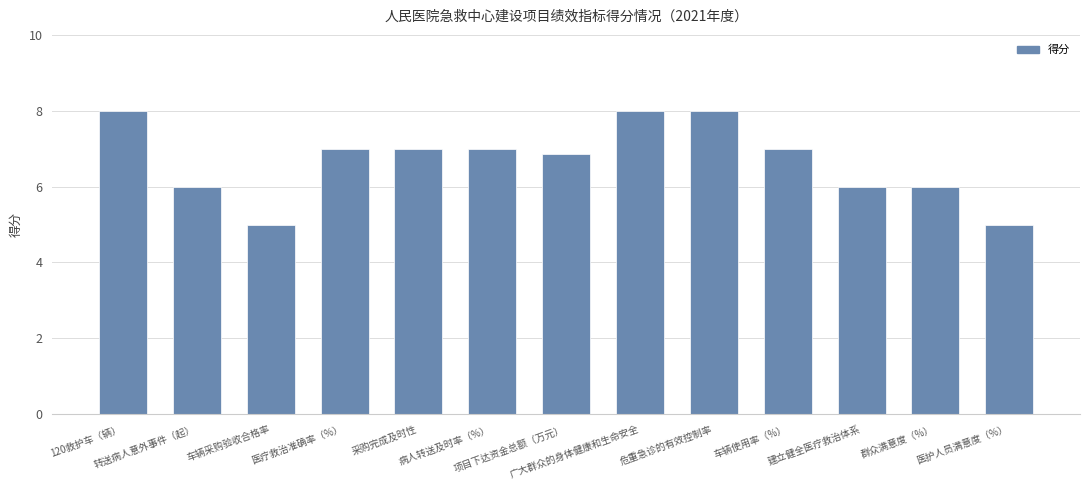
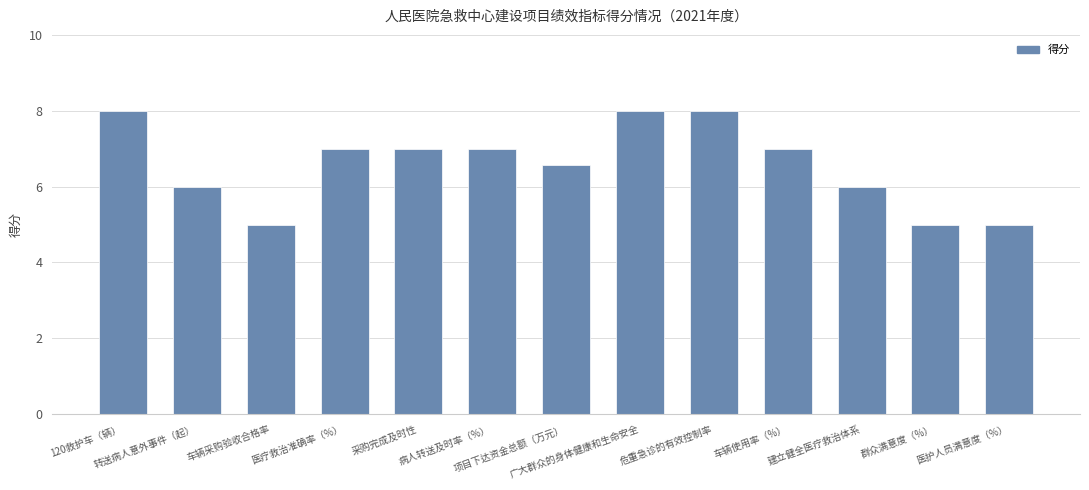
  {
    "120救护车（辆）": 8.0,
    "转送病人意外事件（起）": 6.0,
    "车辆采购验收合格率": 5.0,
    "医疗救治准确率（%）": 7.0,
    "采购完成及时性": 7.0,
    "病人转送及时率（%）": 7.0,
-   "项目下达资金总额（万元）": 6.9,
+   "项目下达资金总额（万元）": 6.6,
    "广大群众的身体健康和生命安全": 8.0,
    "危重急诊的有效控制率": 8.0,
    "车辆使用率（%）": 7.0,
    "建立健全医疗救治体系": 6.0,
-   "群众满意度（%）": 6,
+   "群众满意度（%）": 5,
    "医护人员满意度（%）": 5.0
  }
